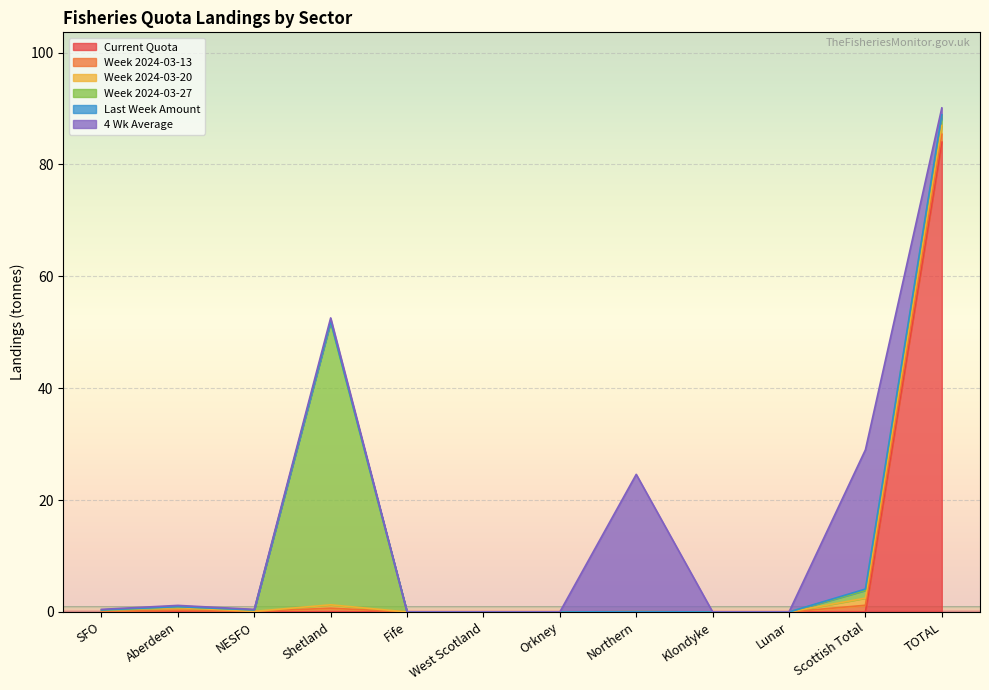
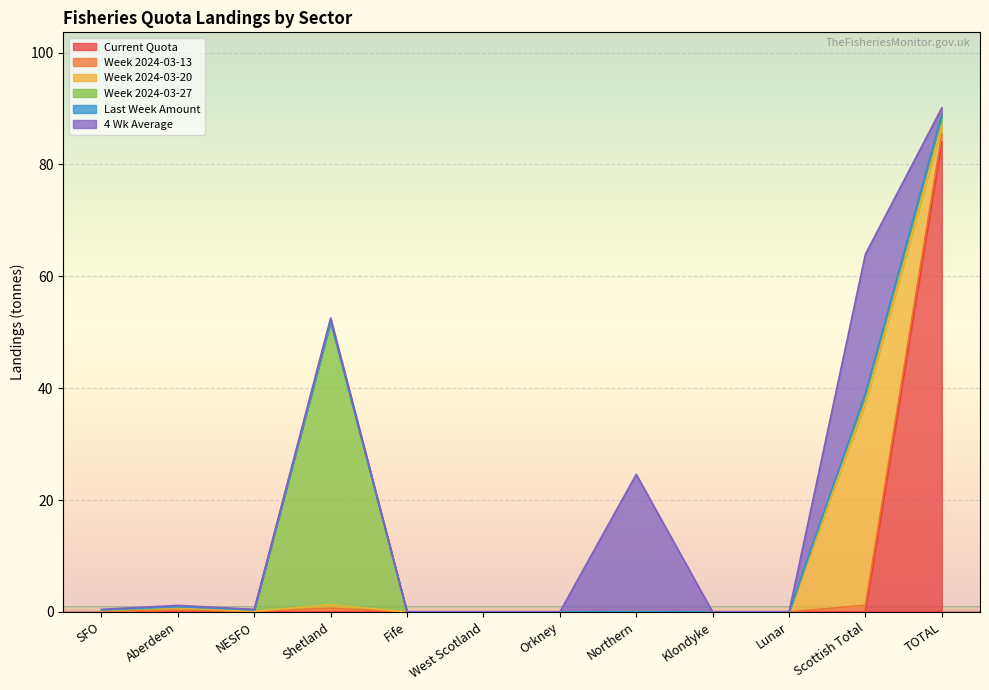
  {
    "Week 2024-03-20": {
      "Shetland": 1,
-     "Scottish Total": 1,
+     "Scottish Total": 36,
      "TOTAL": 2
    },
    "4 Wk Average": {
      "Shetland": 1,
      "Northern": 25,
      "Scottish Total": 25,
      "TOTAL": 1
    }
  }
